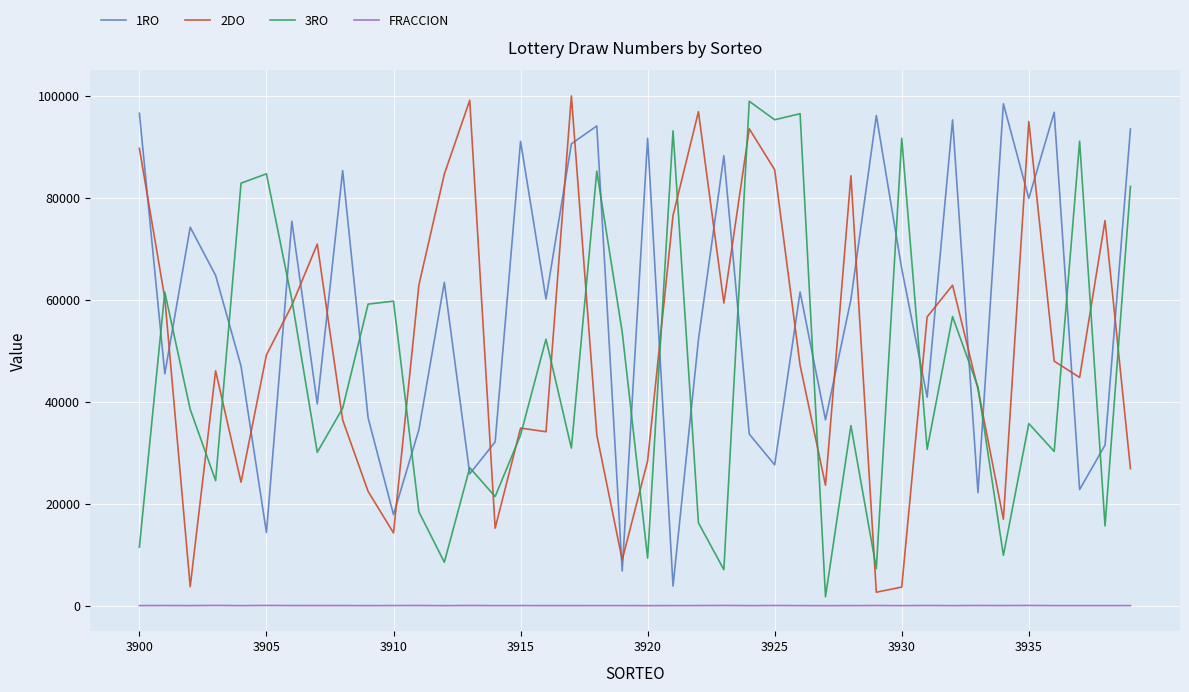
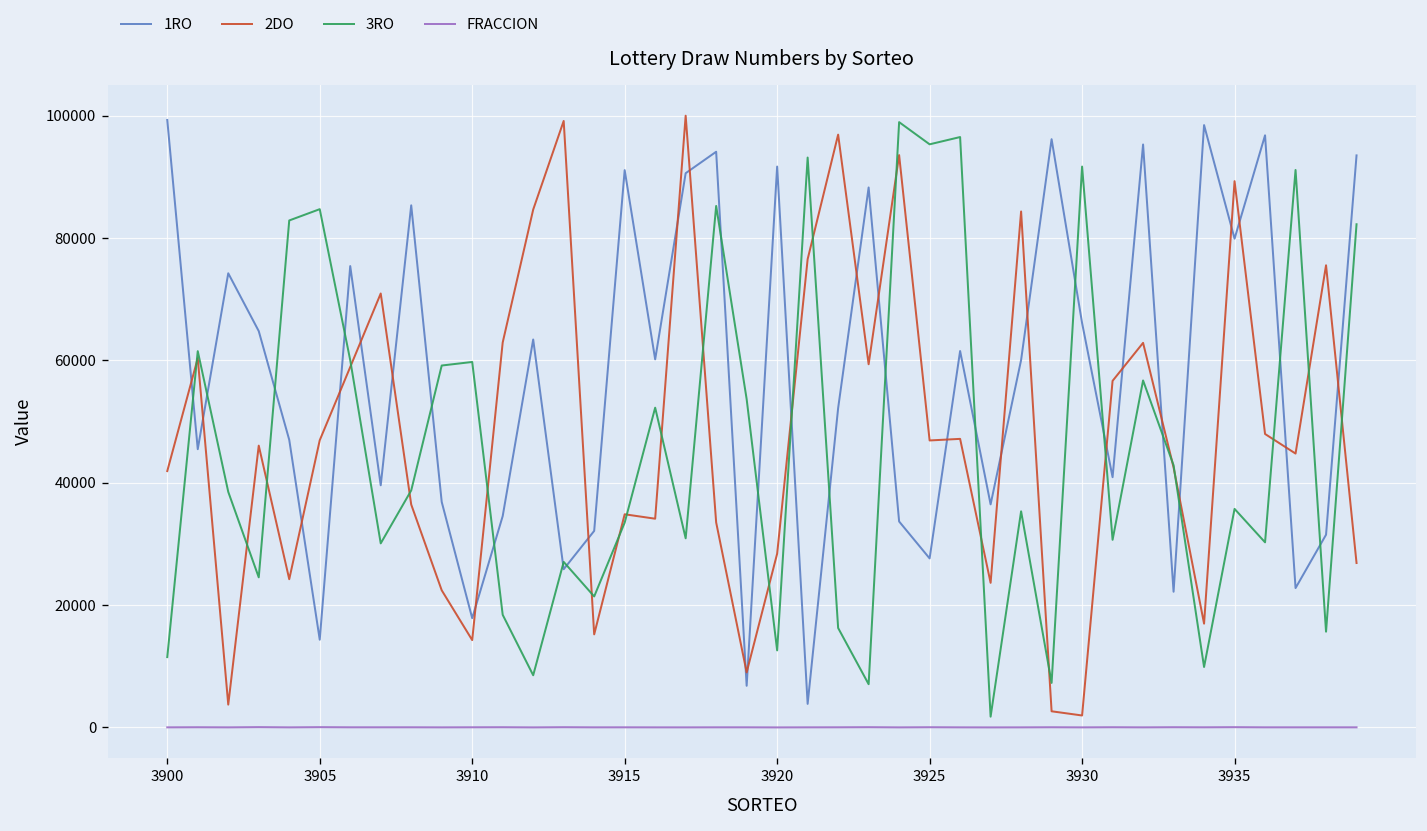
  {
    "1RO": {
-     "3900": 97000,
+     "3900": 99000,
      "3905": 14000,
      "3910": 18000,
      "3915": 91000,
      "3920": 92000,
      "3925": 28000,
      "3930": 66000,
      "3935": 80000
    },
    "2DO": {
-     "3900": 90000,
-     "3905": 49000,
+     "3900": 42000,
+     "3905": 47000,
      "3910": 14000,
      "3915": 35000,
      "3920": 28000,
-     "3925": 85000,
-     "3930": 4000,
-     "3935": 95000
+     "3925": 47000,
+     "3930": 2000,
+     "3935": 89000
    },
    "3RO": {
      "3900": 11000,
      "3905": 85000,
      "3910": 60000,
      "3915": 33000,
-     "3920": 9000,
+     "3920": 13000,
      "3925": 95000,
      "3930": 92000,
      "3935": 36000
    },
    "FRACCION": {
      "3900": 0,
      "3905": 0,
      "3910": 0,
      "3915": 0,
      "3920": 0,
      "3925": 0,
      "3930": 0,
      "3935": 0
    }
  }
